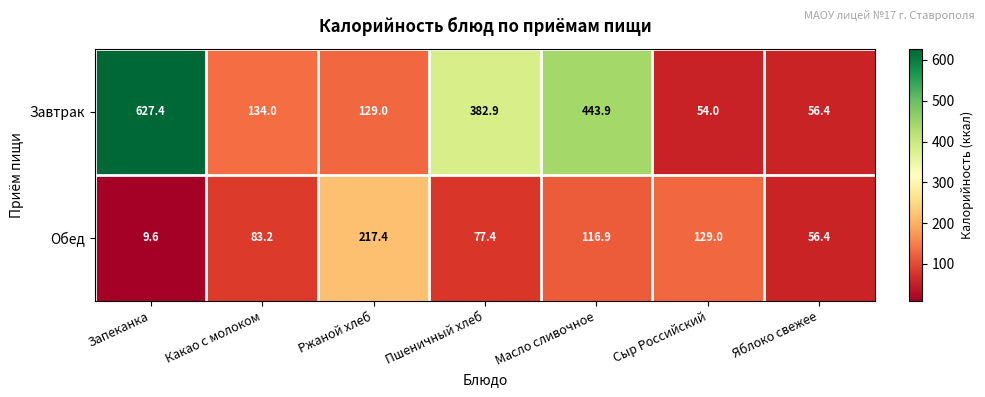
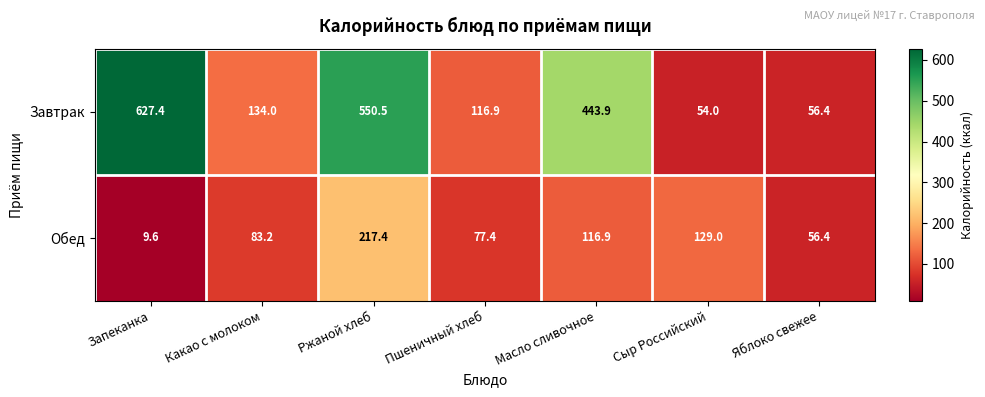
  {
    "Завтрак": {
      "Запеканка": 627.4,
      "Какао с молоком": 134.0,
-     "Ржаной хлеб": 129.0,
-     "Пшеничный хлеб": 382.9,
+     "Ржаной хлеб": 550.5,
+     "Пшеничный хлеб": 116.9,
      "Масло сливочное": 443.9,
      "Сыр Российский": 54.0,
      "Яблоко свежее": 56.4
    },
    "Обед": {
      "Запеканка": 9.6,
      "Какао с молоком": 83.2,
      "Ржаной хлеб": 217.4,
      "Пшеничный хлеб": 77.4,
      "Масло сливочное": 116.9,
      "Сыр Российский": 129.0,
      "Яблоко свежее": 56.4
    }
  }
